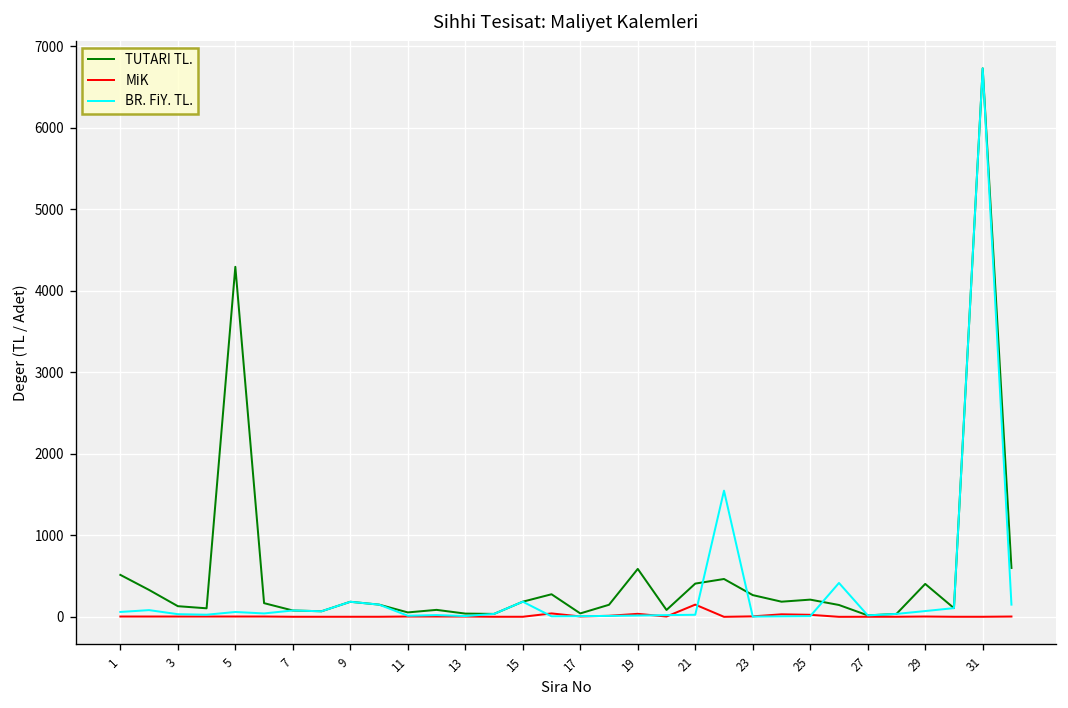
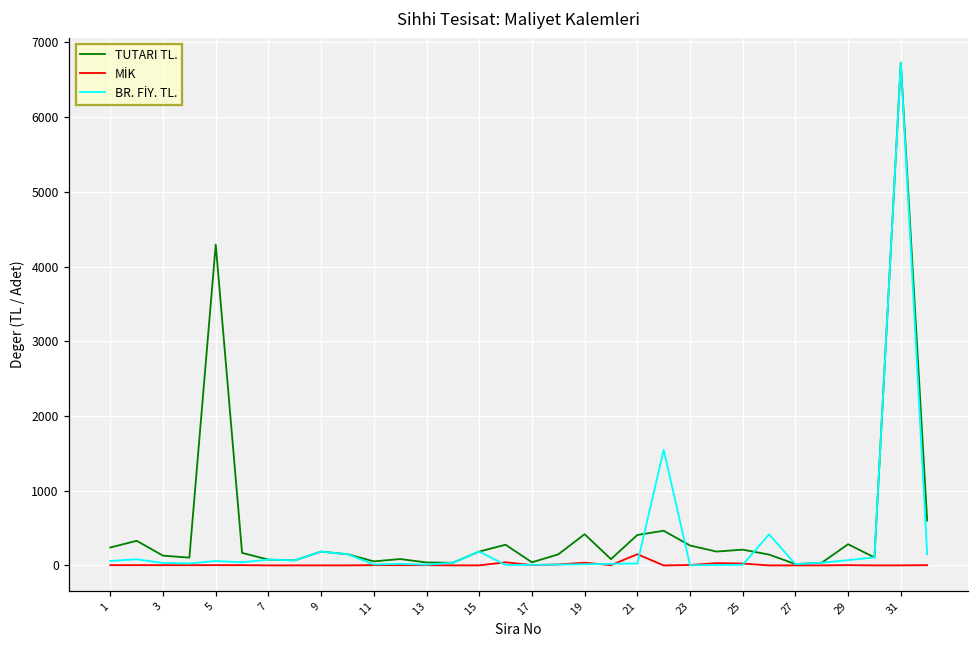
  {
    "TUTARI TL.": {
-     "1": 500,
+     "1": 200,
      "3": 100,
      "5": 4300,
      "11": 100,
-     "19": 600,
+     "19": 400,
      "21": 400,
      "23": 300,
      "25": 200,
-     "29": 400
+     "29": 300
    },
    "MİK": {
      "1": 0,
      "5": 0,
      "7": 0,
      "9": 0,
      "15": 0,
      "21": 200,
      "29": 0,
      "31": 0
    },
    "BR. FİY. TL.": {
      "1": 100,
      "5": 100,
      "21": 0,
      "29": 100
    }
  }
